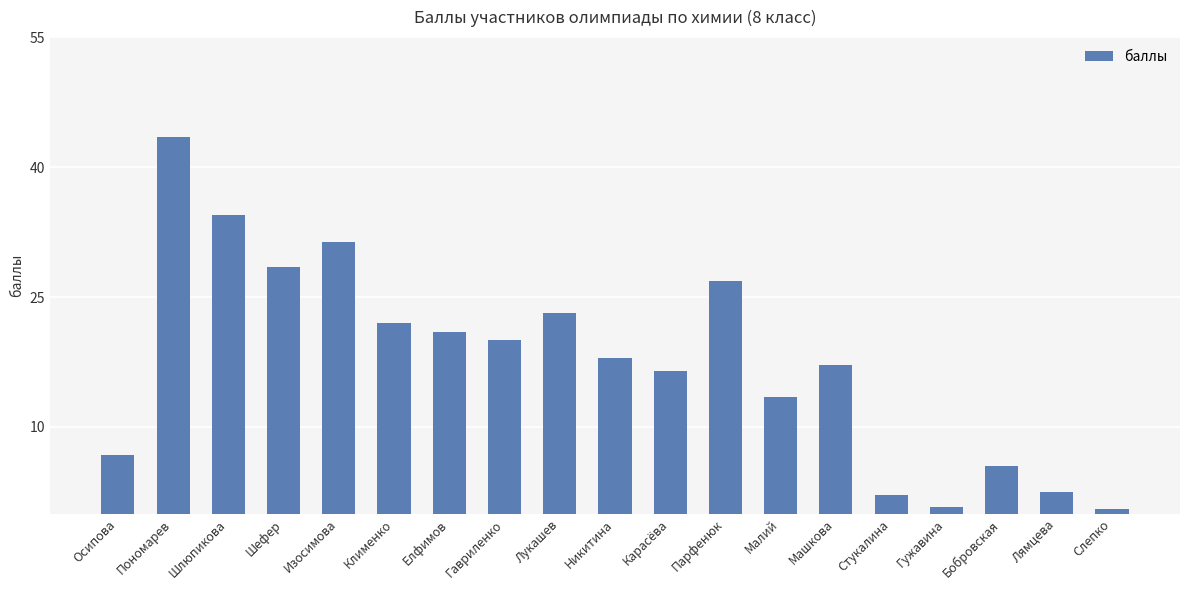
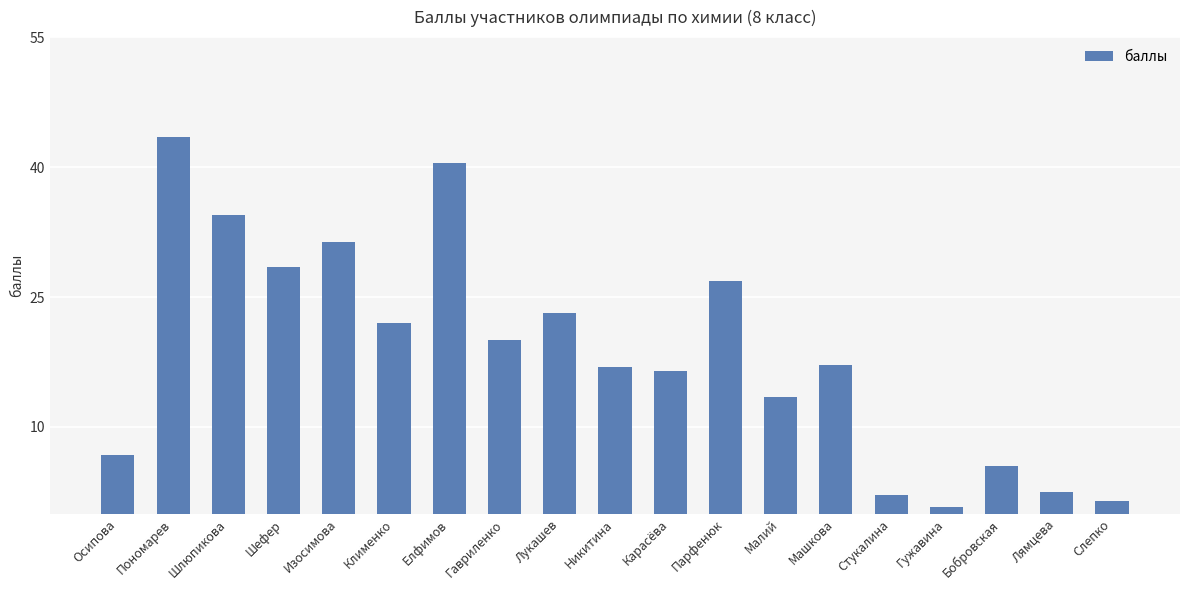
  {
    "Осипова": 7,
    "Пономарев": 44,
    "Шлюпикова": 35,
    "Шефер": 29,
    "Изосимова": 31,
    "Клименко": 22,
-   "Елфимов": 21,
+   "Елфимов": 41,
    "Гавриленко": 20,
    "Лукашев": 23,
-   "Никитина": 18,
+   "Никитина": 17,
    "Карасёва": 17,
    "Парфенюк": 27,
    "Малий": 14,
    "Машкова": 17,
    "Стукалина": 2,
    "Гужавина": 1,
    "Бобровская": 6,
    "Лямцева": 3,
-   "Слепко": 1
+   "Слепко": 2
  }
